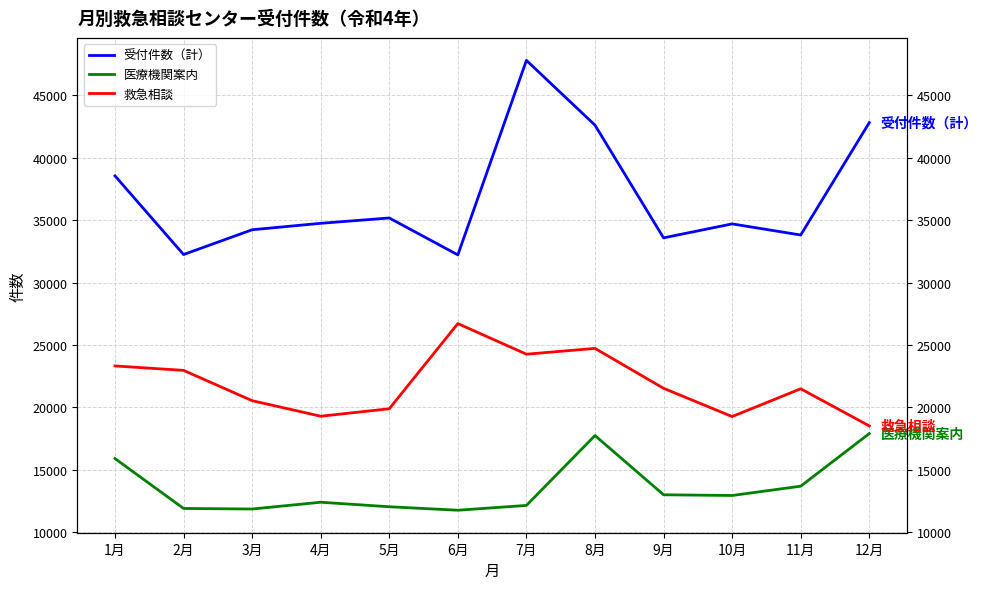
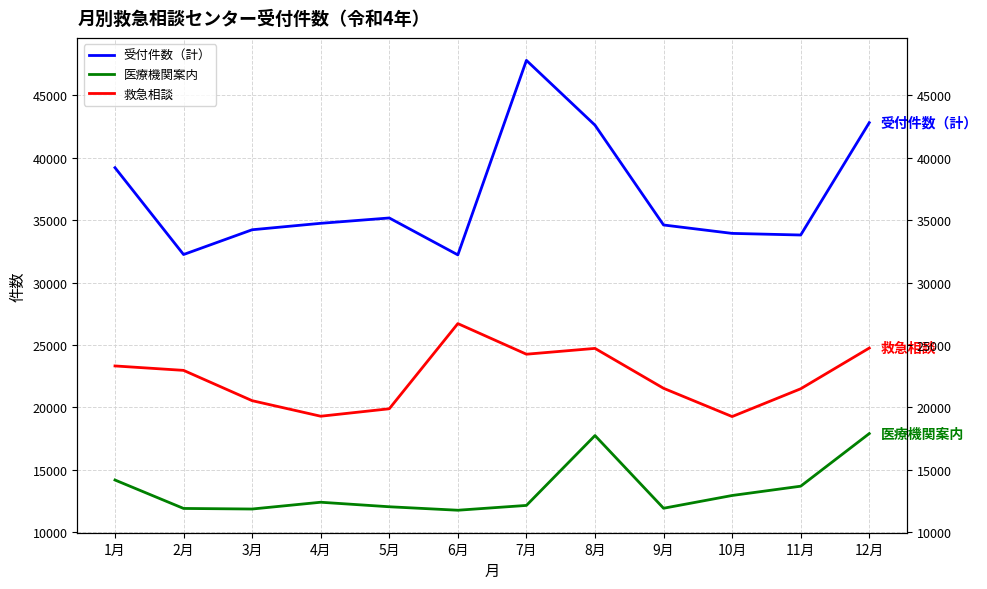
  {
    "受付件数（計）": {
-     "1月": 38600,
+     "1月": 39200,
      "2月": 32200,
      "3月": 34200,
      "4月": 34700,
      "5月": 35200,
      "6月": 32200,
      "7月": 47800,
      "8月": 42600,
-     "9月": 33600,
-     "10月": 34700,
+     "9月": 34600,
+     "10月": 33900,
      "11月": 33800,
      "12月": 42800
    },
    "医療機関案内": {
-     "1月": 15900,
+     "1月": 14200,
      "2月": 11900,
      "3月": 11800,
      "4月": 12400,
      "5月": 12000,
      "6月": 11700,
      "7月": 12100,
      "8月": 17700,
-     "9月": 13000,
+     "9月": 11900,
      "10月": 12900,
      "11月": 13700,
      "12月": 17900
    },
    "救急相談": {
      "1月": 23300,
      "2月": 23000,
      "3月": 20500,
      "4月": 19300,
      "5月": 19900,
      "6月": 26700,
      "7月": 24300,
      "8月": 24700,
      "9月": 21500,
      "10月": 19300,
      "11月": 21500,
-     "12月": 18500
+     "12月": 24700
    }
  }
